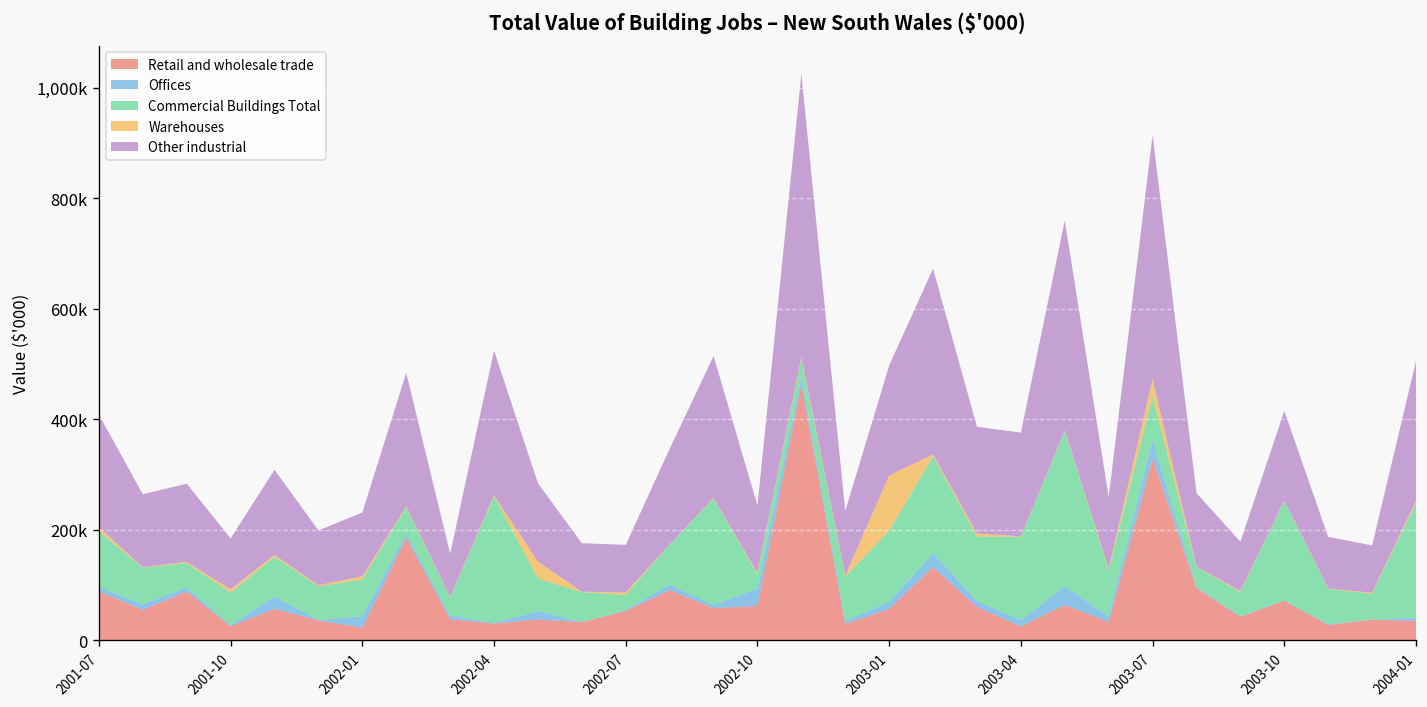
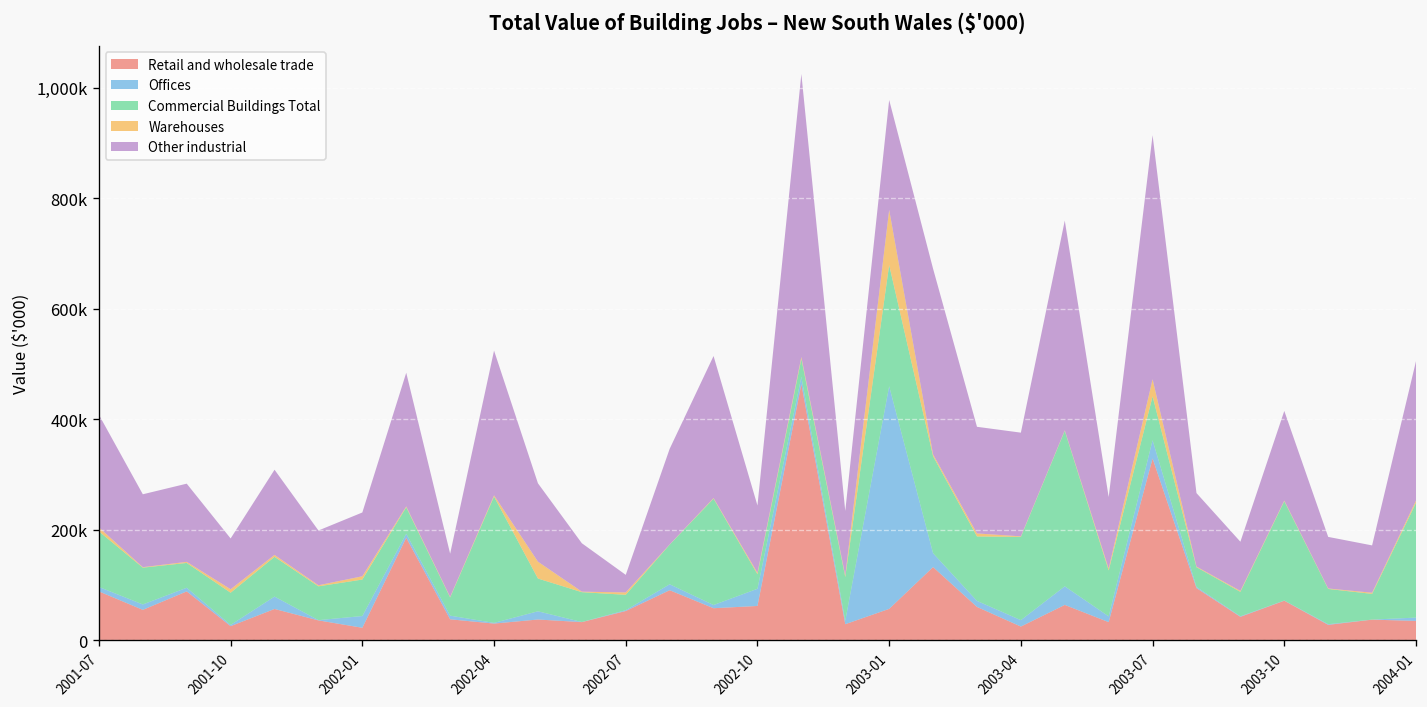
  {
    "Retail and wholesale trade": {
      "2001-07": "90,000",
      "2002-01": "20,000",
      "2002-10": "60,000",
      "2003-01": "60,000",
      "2003-04": "20,000",
      "2003-07": "330,000",
      "2004-01": "30,000"
    },
    "Offices": {
      "2001-07": "10,000",
      "2002-01": "20,000",
      "2002-10": "30,000",
-     "2003-01": "10,000",
+     "2003-01": "400,000",
      "2003-04": "10,000",
      "2003-07": "30,000",
      "2004-01": "10,000"
    },
    "Commercial Buildings Total": {
      "2001-07": "100,000",
      "2001-10": "60,000",
      "2002-01": "70,000",
-     "2003-01": "130,000",
+     "2003-01": "220,000",
      "2003-07": "80,000"
    },
    "Warehouses": {
      "2001-07": "10,000",
      "2001-10": "10,000",
      "2002-01": "10,000",
      "2003-01": "100,000",
      "2003-07": "30,000"
    },
    "Other industrial": {
      "2001-07": "200,000",
      "2001-10": "90,000",
      "2002-01": "120,000",
      "2002-04": "260,000",
-     "2002-07": "90,000",
+     "2002-07": "30,000",
      "2002-10": "120,000",
      "2003-01": "200,000",
      "2003-04": "190,000",
      "2003-07": "440,000",
      "2003-10": "160,000",
      "2004-01": "250,000"
    }
  }
